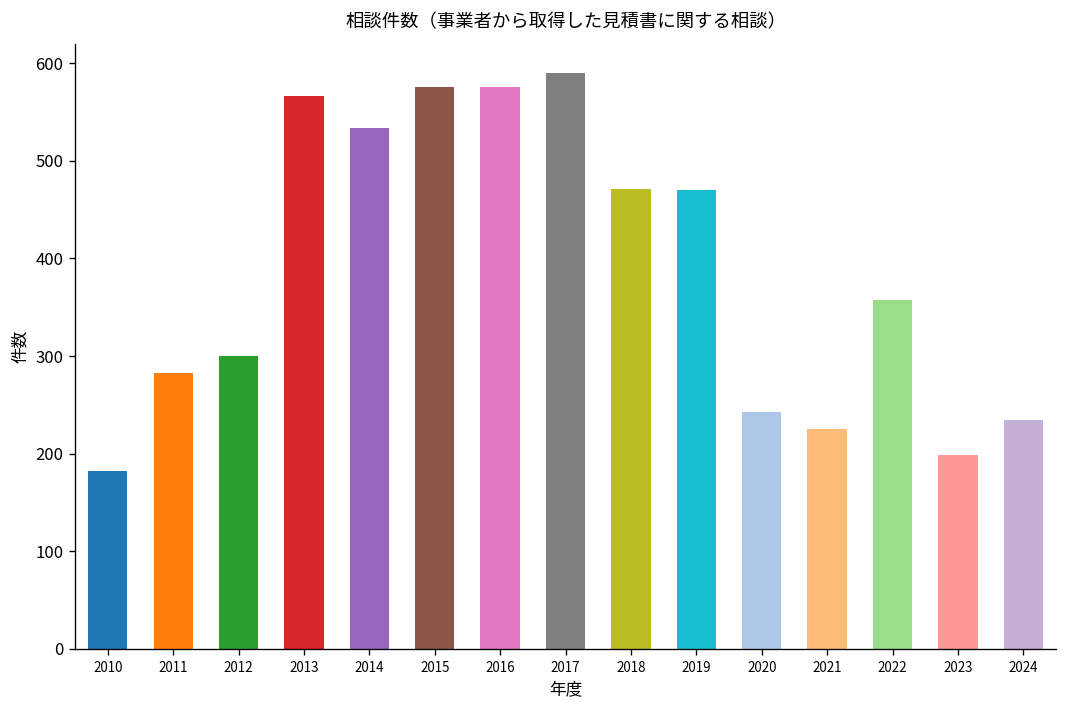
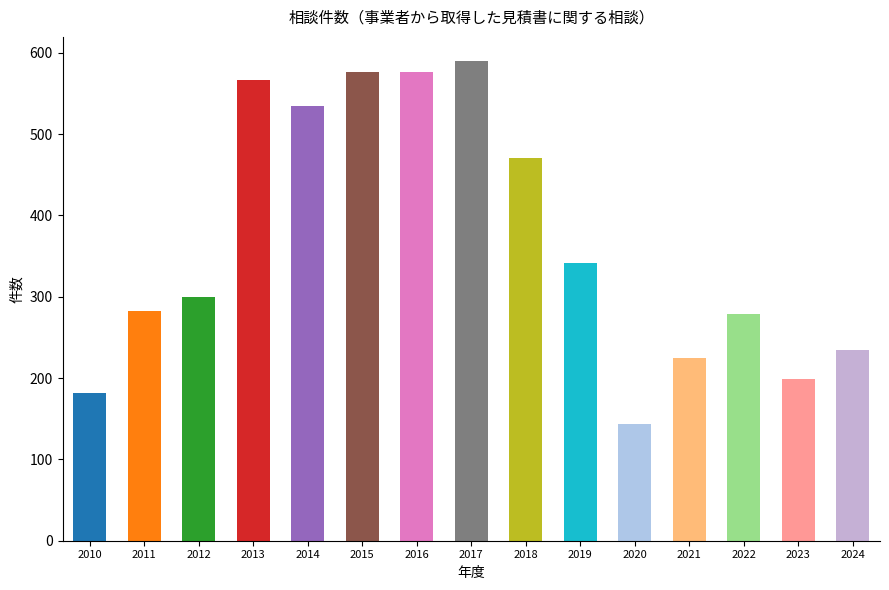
  {
    "2010": 180,
    "2011": 280,
    "2012": 300,
    "2013": 570,
    "2014": 530,
    "2015": 580,
    "2016": 580,
    "2017": 590,
    "2018": 470,
-   "2019": 470,
-   "2020": 240,
+   "2019": 340,
+   "2020": 140,
    "2021": 230,
-   "2022": 360,
+   "2022": 280,
    "2023": 200,
    "2024": 240
  }
